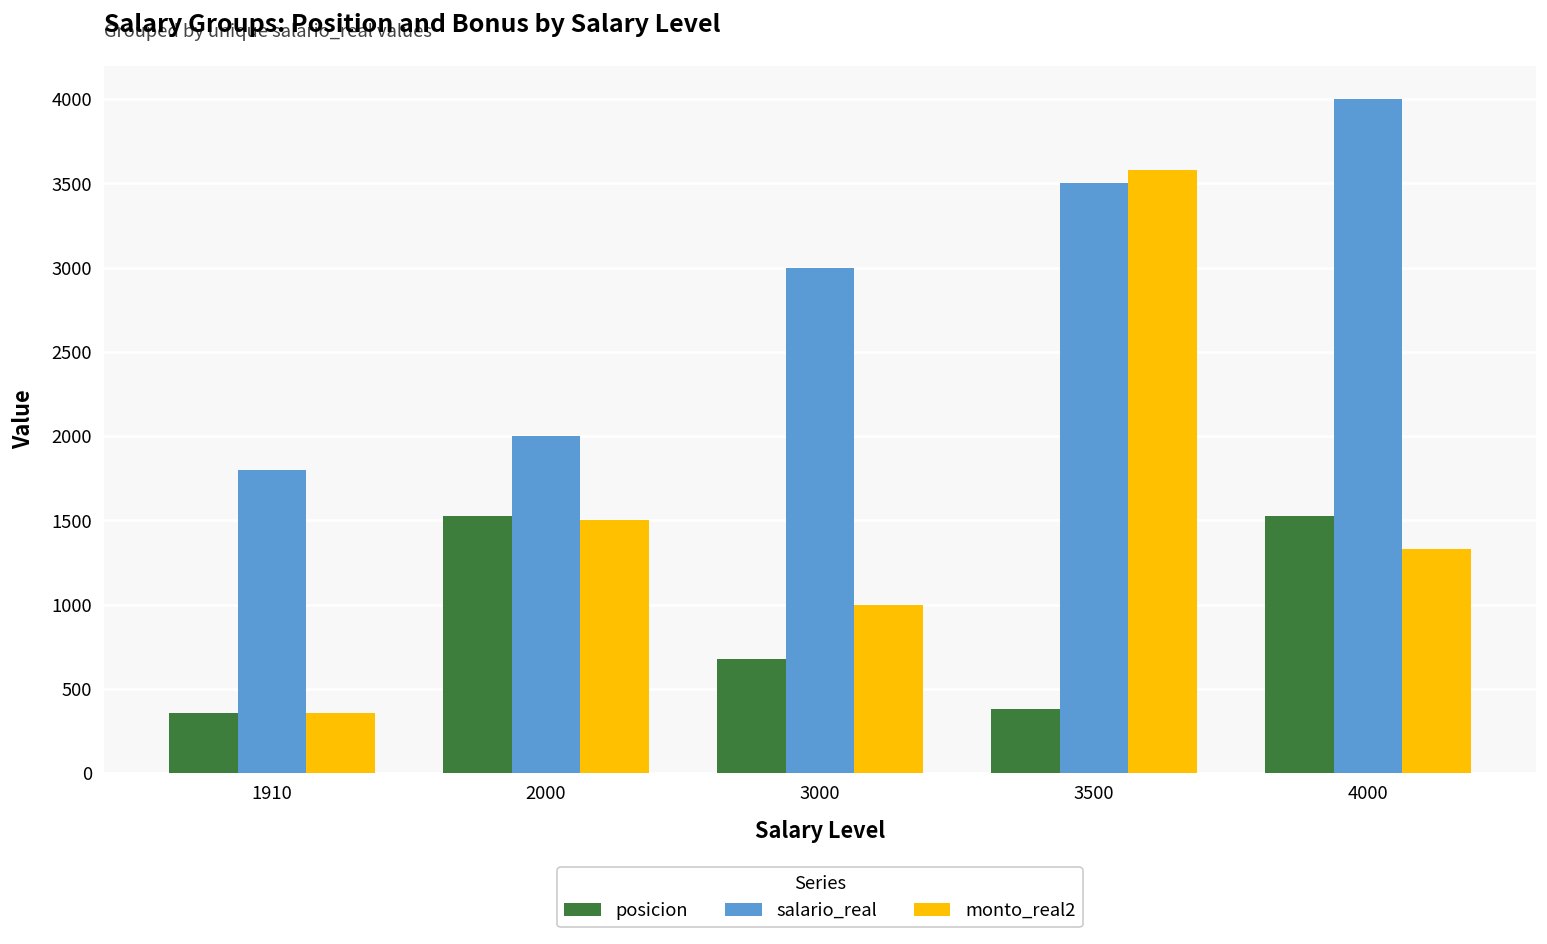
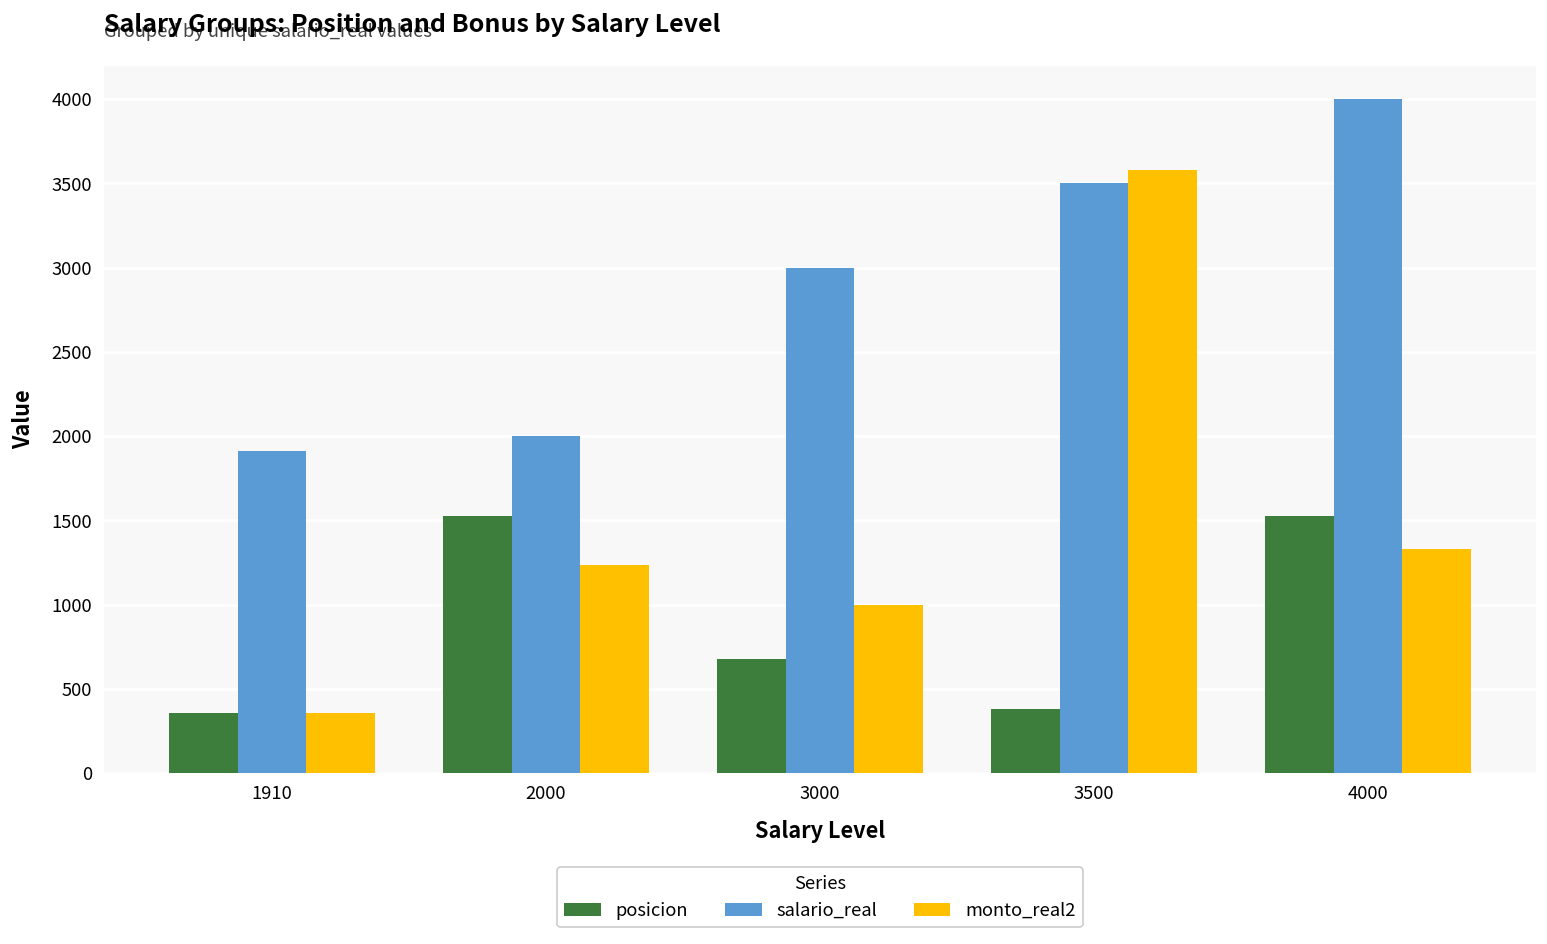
  {
    "posicion": {
      "1910": 360,
      "2000": 1530,
      "3000": 680,
      "3500": 380,
      "4000": 1520
    },
    "salario_real": {
-     "1910": 1800,
+     "1910": 1910,
      "2000": 2000,
      "3000": 3000,
      "3500": 3500,
      "4000": 4000
    },
    "monto_real2": {
      "1910": 360,
-     "2000": 1500,
+     "2000": 1230,
      "3000": 1000,
      "3500": 3580,
      "4000": 1330
    }
  }
